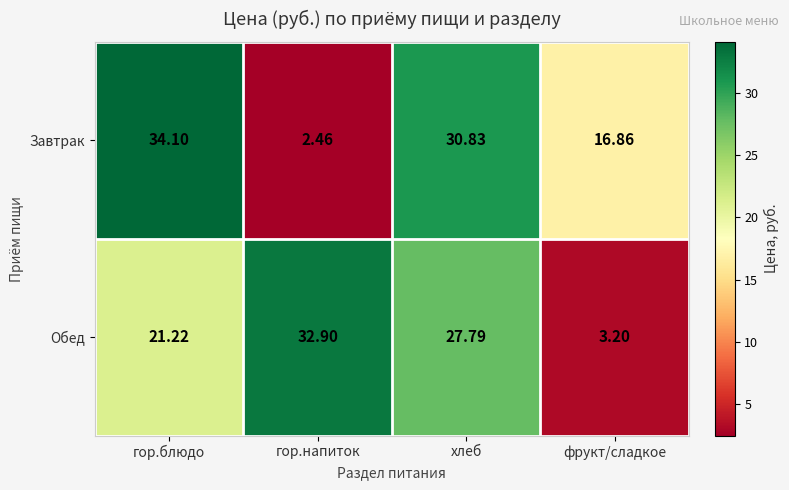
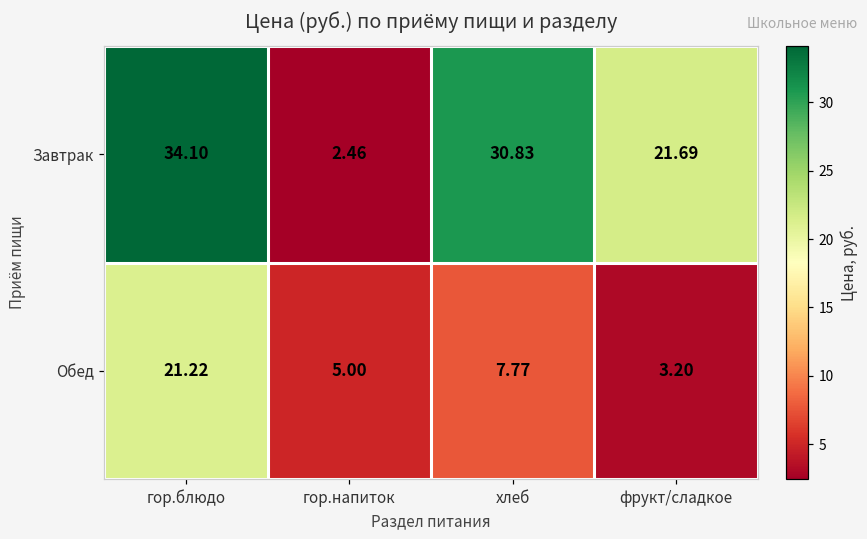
  {
    "Завтрак": {
      "гор.блюдо": 34.10,
      "гор.напиток": 2.46,
      "хлеб": 30.83,
-     "фрукт/сладкое": 16.86
+     "фрукт/сладкое": 21.69
    },
    "Обед": {
      "гор.блюдо": 21.22,
-     "гор.напиток": 32.90,
-     "хлеб": 27.79,
+     "гор.напиток": 5.00,
+     "хлеб": 7.77,
      "фрукт/сладкое": 3.20
    }
  }
